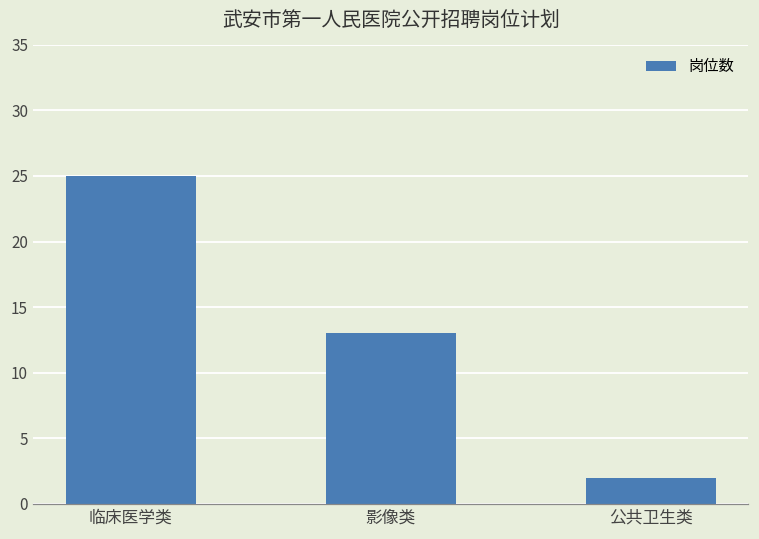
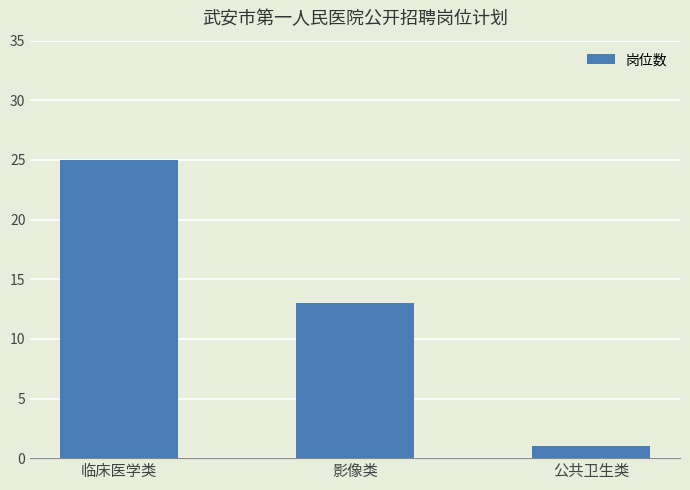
  {
    "临床医学类": 25,
    "影像类": 13,
-   "公共卫生类": 2
+   "公共卫生类": 1
  }
